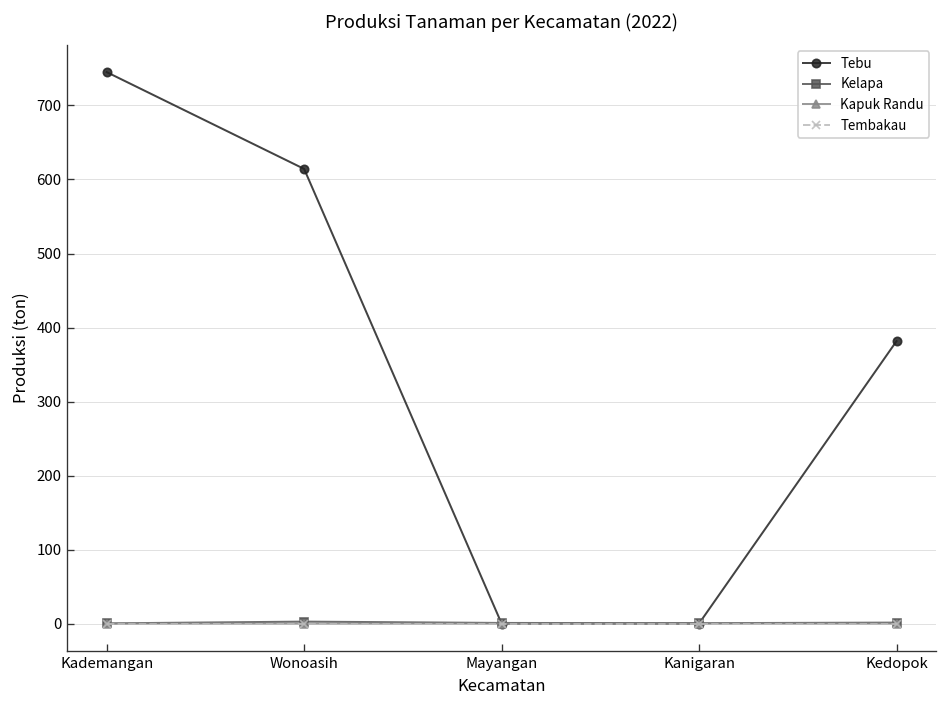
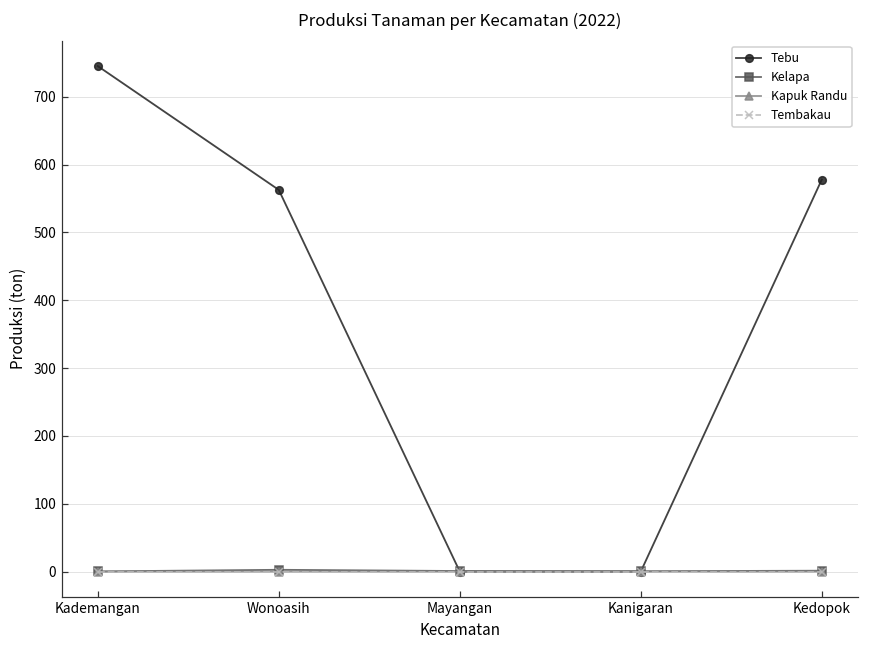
  {
    "Tebu": {
      "Kademangan": 750,
-     "Wonoasih": 610,
-     "Kedopok": 380
+     "Wonoasih": 560,
+     "Kedopok": 580
    }
  }
